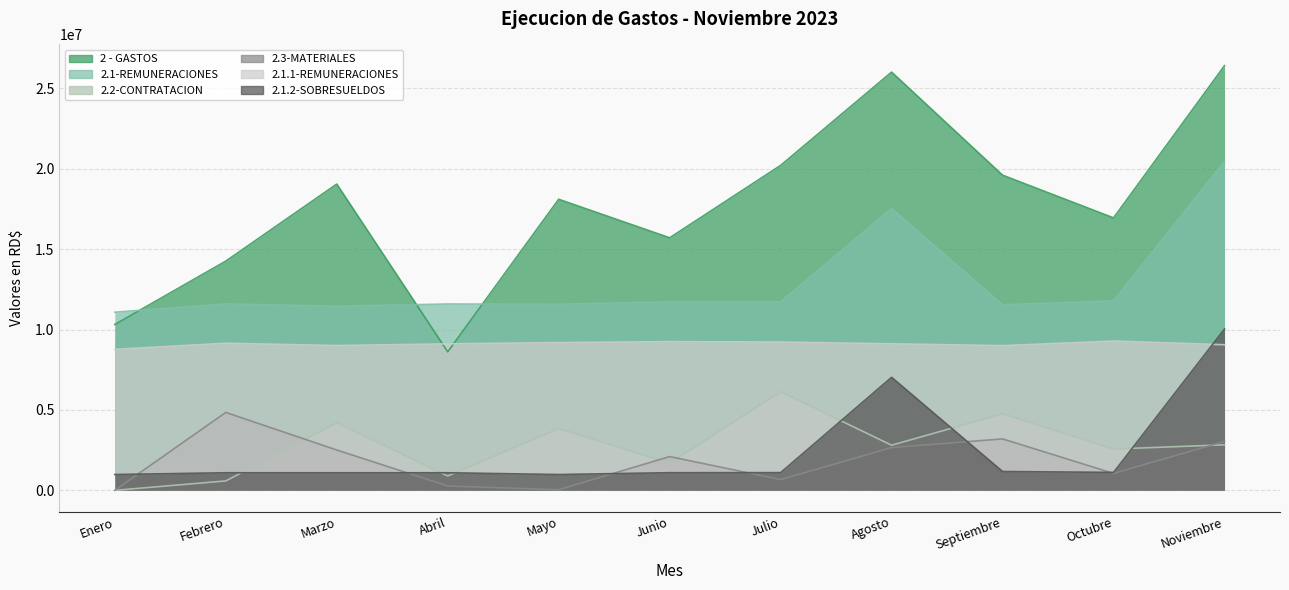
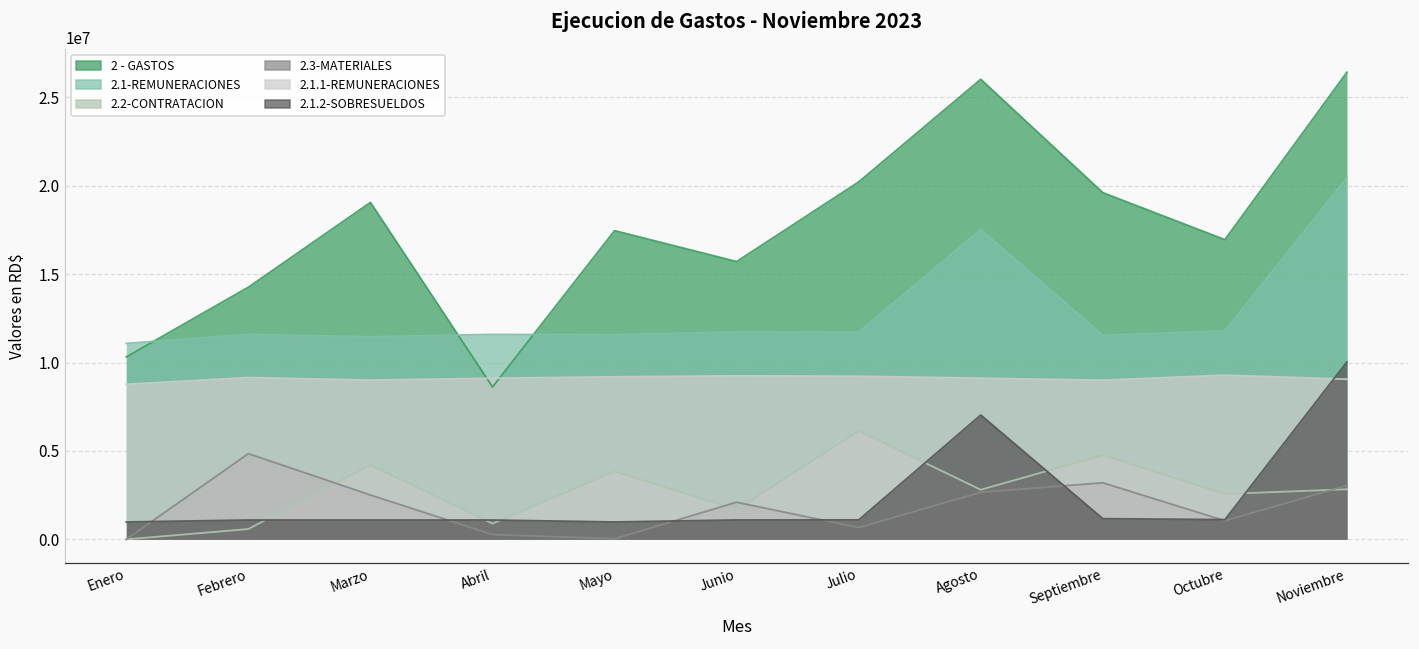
  {
    "2 - GASTOS": {
      "Enero": 10300000,
      "Febrero": 14300000,
      "Marzo": 19100000,
      "Abril": 8600000,
-     "Mayo": 18100000,
+     "Mayo": 17500000,
      "Junio": 15700000,
      "Julio": 20200000,
      "Agosto": 26000000,
      "Septiembre": 19600000,
      "Octubre": 16900000,
      "Noviembre": 26400000
    },
    "2.3-MATERIALES": {
      "Febrero": 4800000,
      "Marzo": 2500000,
      "Abril": 300000,
      "Mayo": 0,
      "Junio": 2100000,
      "Julio": 700000,
      "Septiembre": 3200000,
      "Noviembre": 3000000
    },
    "2.1.2-SOBRESUELDOS": {
      "Enero": 1000000,
      "Febrero": 1100000,
      "Marzo": 1100000,
      "Abril": 1100000,
      "Mayo": 1000000,
      "Junio": 1100000,
      "Julio": 1100000,
      "Agosto": 7000000,
      "Septiembre": 1200000,
      "Noviembre": 10000000
    }
  }
